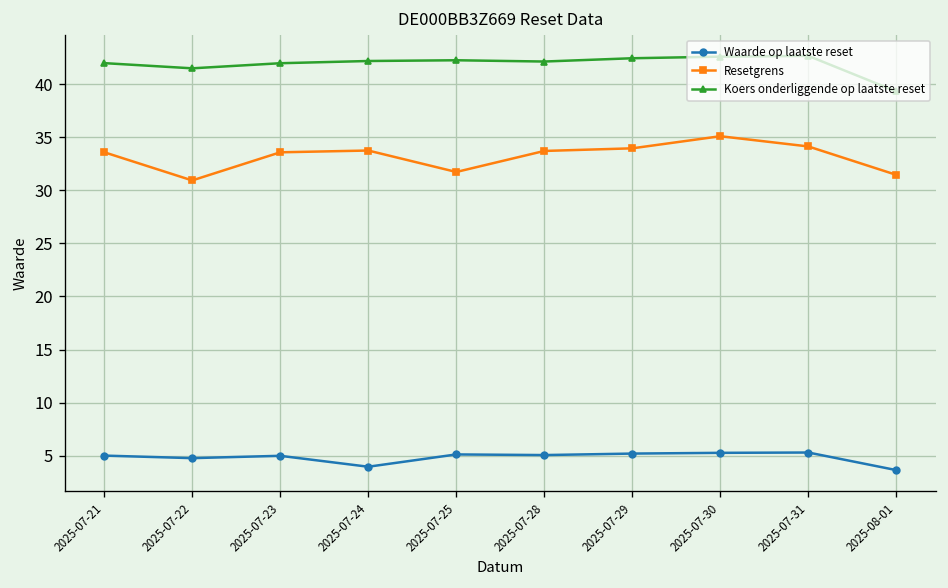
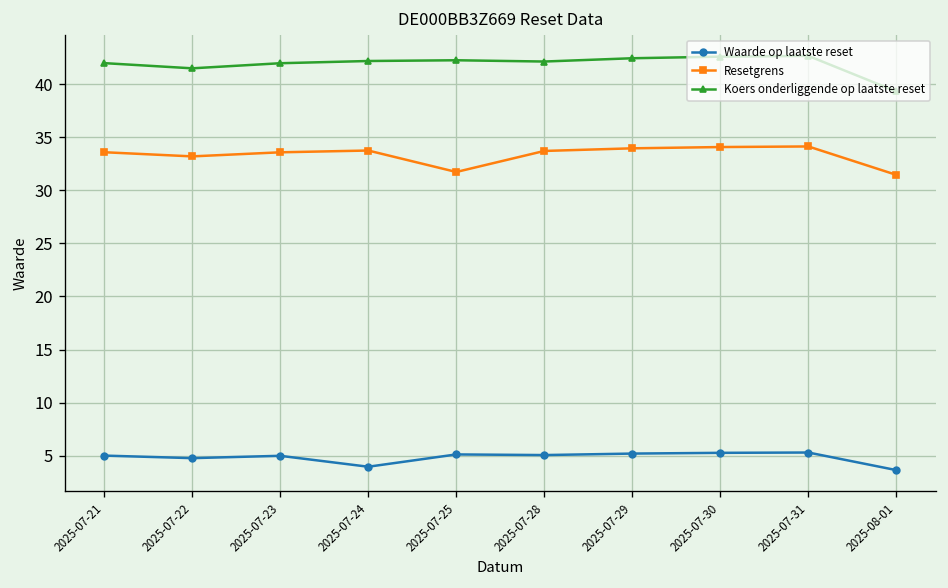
  {
    "Waarde op laatste reset": {
      "2025-07-21": 5,
      "2025-07-22": 5,
      "2025-07-23": 5,
      "2025-07-24": 4,
      "2025-07-25": 5,
      "2025-07-28": 5,
      "2025-07-29": 5,
      "2025-07-30": 5,
      "2025-07-31": 5,
      "2025-08-01": 4
    },
    "Resetgrens": {
      "2025-07-21": 34,
-     "2025-07-22": 31,
+     "2025-07-22": 33,
      "2025-07-23": 34,
      "2025-07-24": 34,
      "2025-07-25": 32,
      "2025-07-28": 34,
      "2025-07-29": 34,
-     "2025-07-30": 35,
+     "2025-07-30": 34,
      "2025-07-31": 34,
      "2025-08-01": 31
    },
    "Koers onderliggende op laatste reset": {
      "2025-07-21": 42,
      "2025-07-22": 42,
      "2025-07-23": 42,
      "2025-07-24": 42,
      "2025-07-25": 42,
      "2025-07-28": 42,
      "2025-07-29": 42
    }
  }
